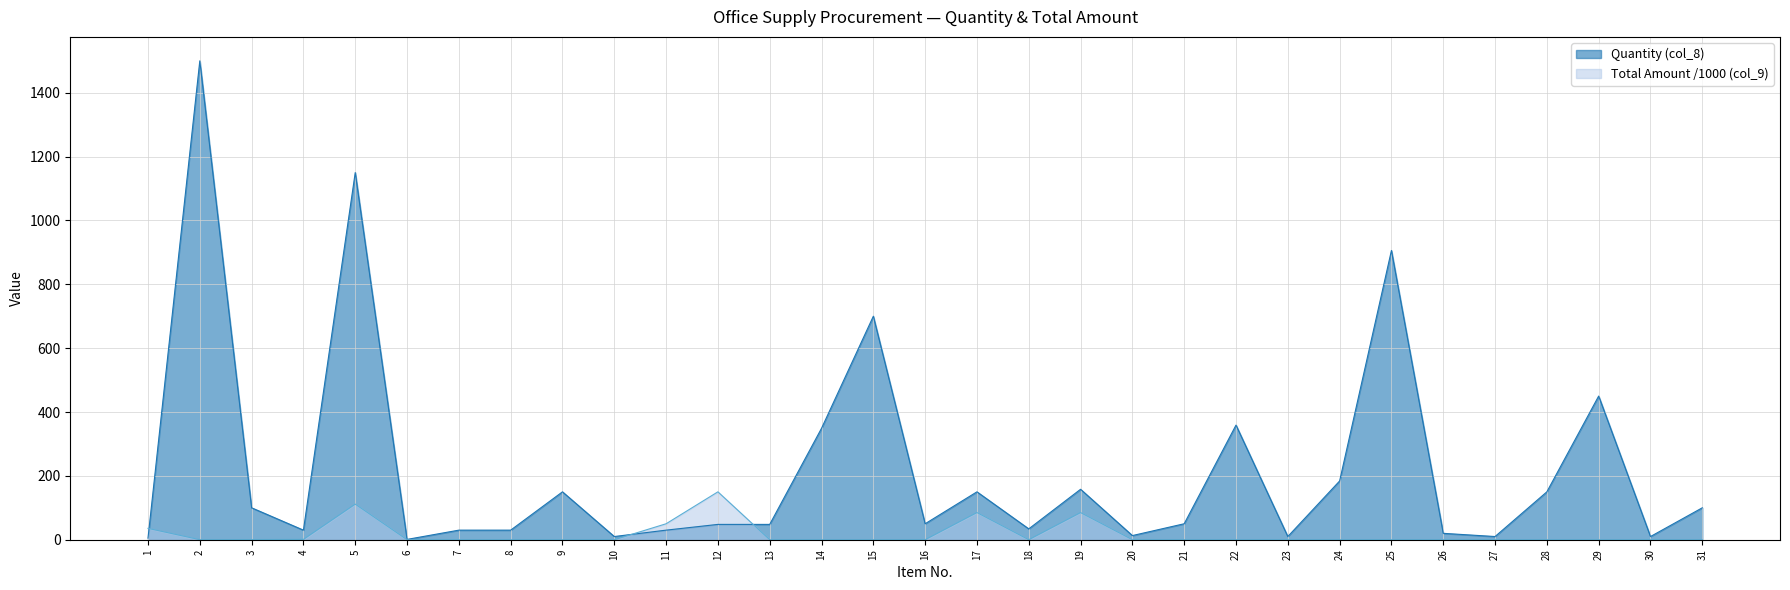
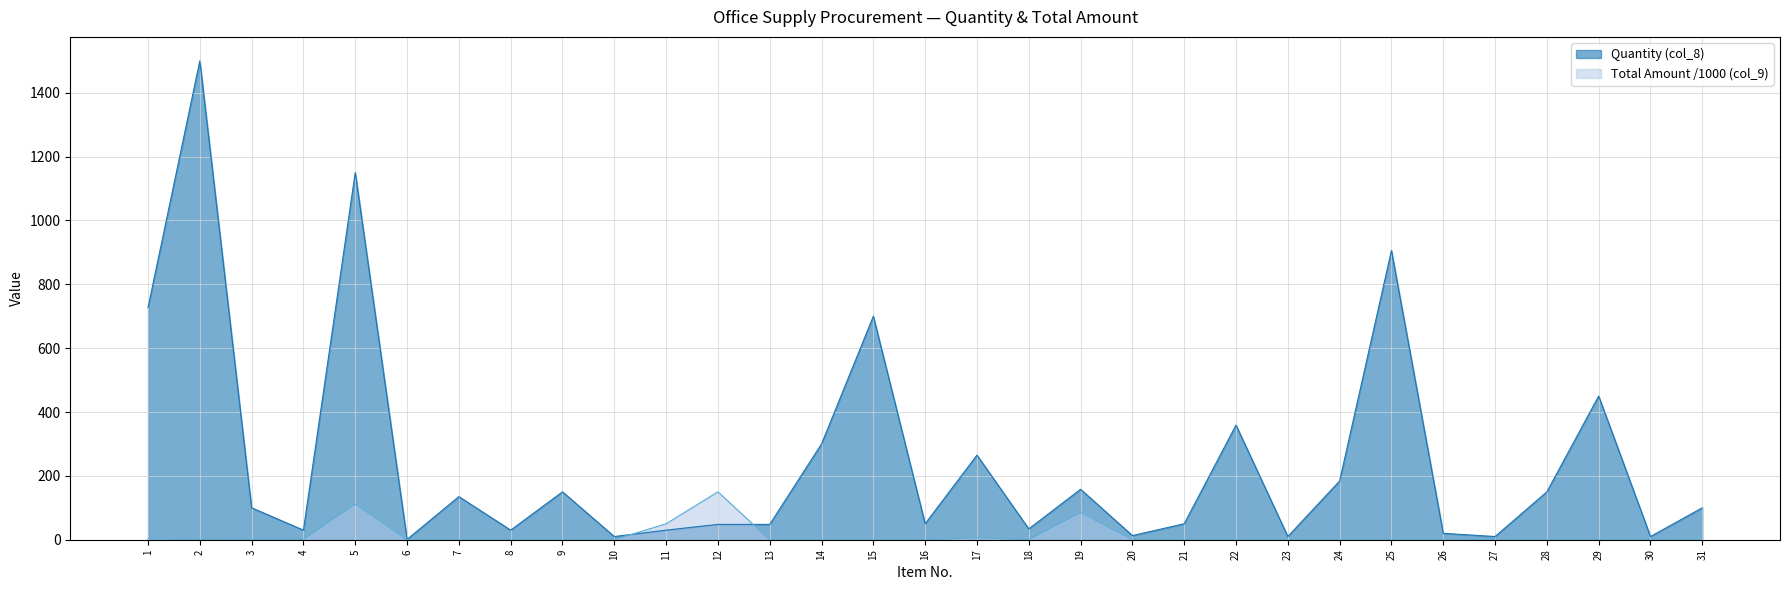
  {
    "Quantity (col_8)": {
-     "1": 10,
+     "1": 730,
      "2": 1500,
      "3": 100,
      "4": 30,
      "5": 1150,
-     "7": 30,
+     "7": 140,
      "8": 30,
      "9": 150,
      "10": 10,
      "11": 30,
      "12": 50,
      "13": 50,
-     "14": 350,
+     "14": 300,
      "15": 700,
      "16": 50,
-     "17": 150,
+     "17": 270,
      "18": 30,
      "19": 160,
      "20": 10,
      "21": 50,
      "22": 360,
      "23": 10,
      "24": 180,
      "25": 910,
      "26": 20,
      "27": 10,
      "28": 150,
      "29": 450,
      "30": 10,
      "31": 100
    },
    "Total Amount /1000 (col_9)": {
-     "1": 40,
+     "1": 0,
      "2": 0,
      "3": 0,
      "4": 0,
      "5": 110,
      "7": 0,
      "8": 0,
      "9": 0,
      "10": 0,
      "11": 50,
      "12": 150,
      "13": 0,
      "14": 0,
      "15": 0,
      "16": 0,
-     "17": 90,
+     "17": 10,
      "18": 0,
      "19": 90,
      "20": 0,
      "21": 0,
      "22": 0,
      "23": 0,
      "24": 0,
      "25": 0,
      "26": 0,
      "27": 0,
      "28": 0,
      "29": 0,
      "30": 0,
      "31": 0
    }
  }
